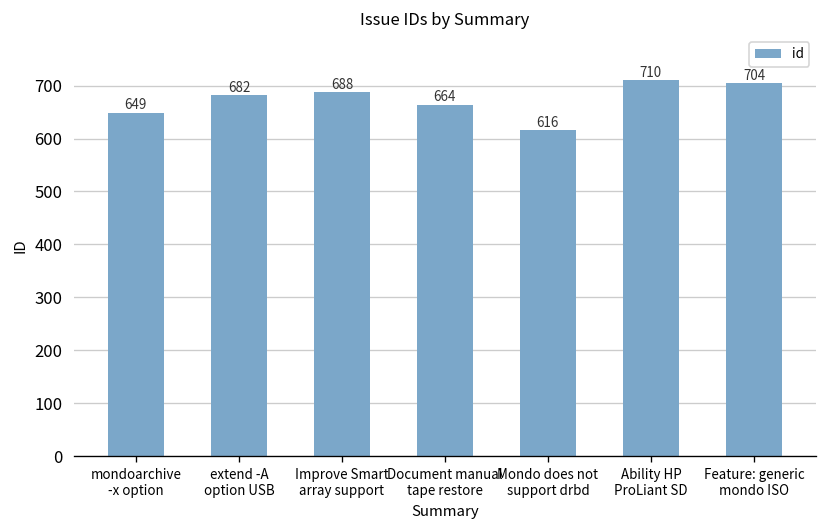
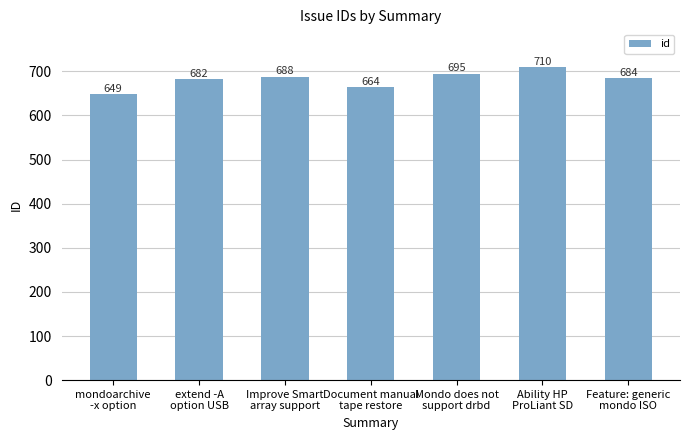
  {
    "mondoarchive -x option": 649,
    "extend -A option USB": 682,
    "Improve Smart array support": 688,
    "Document manual tape restore": 664,
-   "Mondo does not support drbd": 616,
+   "Mondo does not support drbd": 695,
    "Ability HP ProLiant SD": 710,
-   "Feature: generic mondo ISO": 704
+   "Feature: generic mondo ISO": 684
  }
